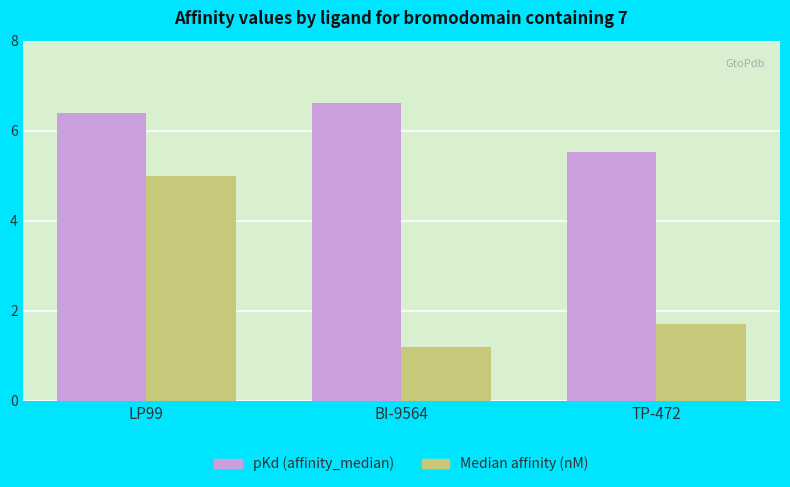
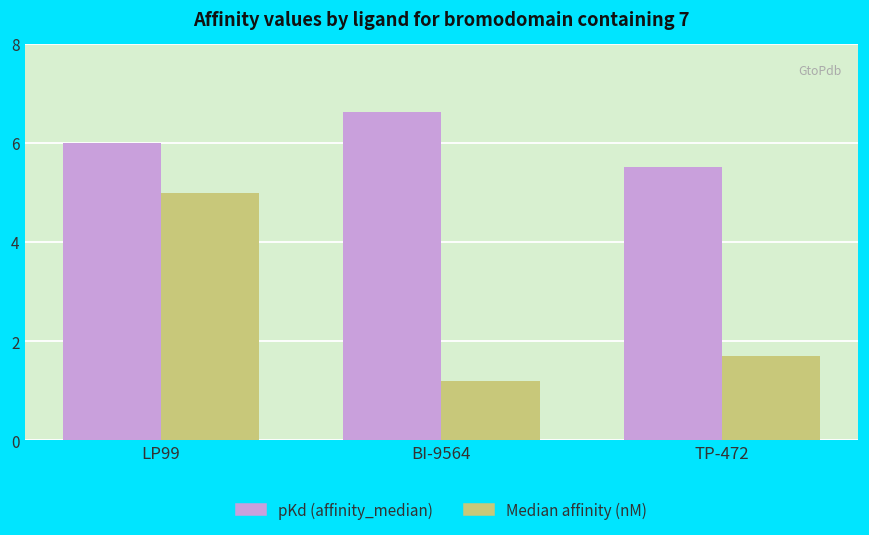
  {
    "pKd (affinity_median)": {
-     "LP99": 6.4,
+     "LP99": 6.0,
      "BI-9564": 6.6,
      "TP-472": 5.5
    },
    "Median affinity (nM)": {
      "LP99": 5.0,
      "BI-9564": 1.2,
      "TP-472": 1.7
    }
  }
